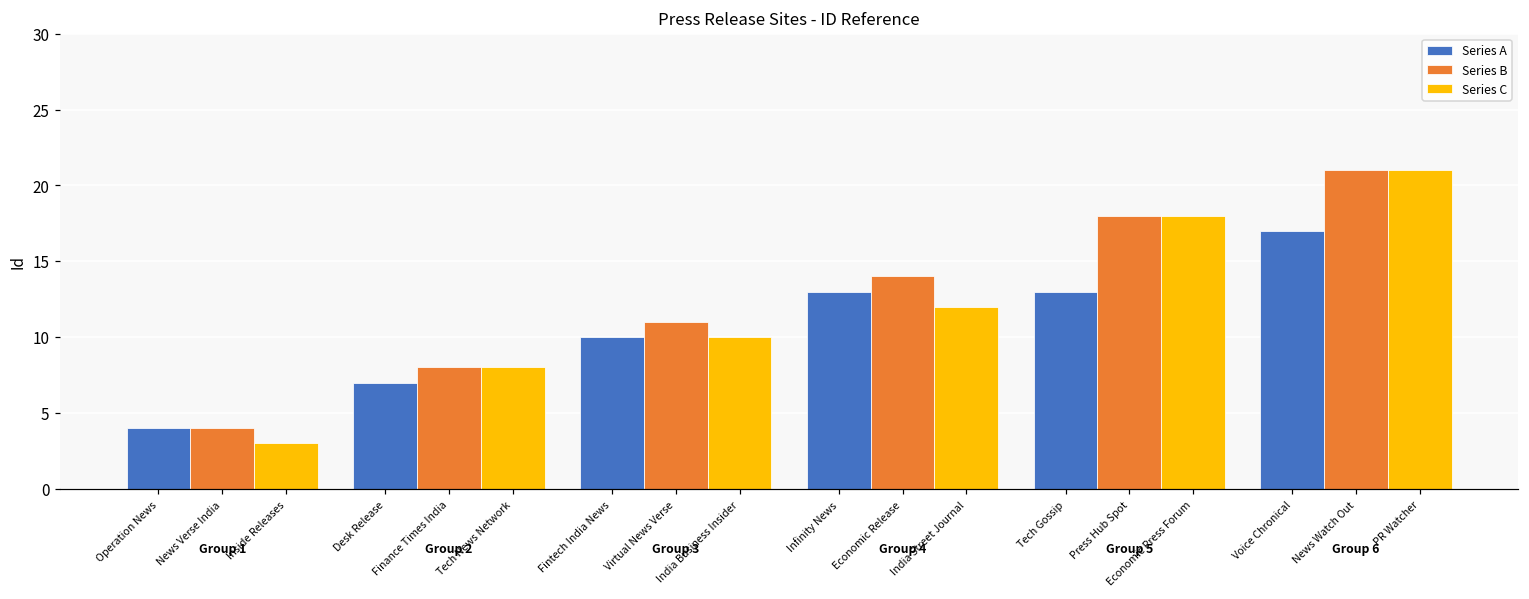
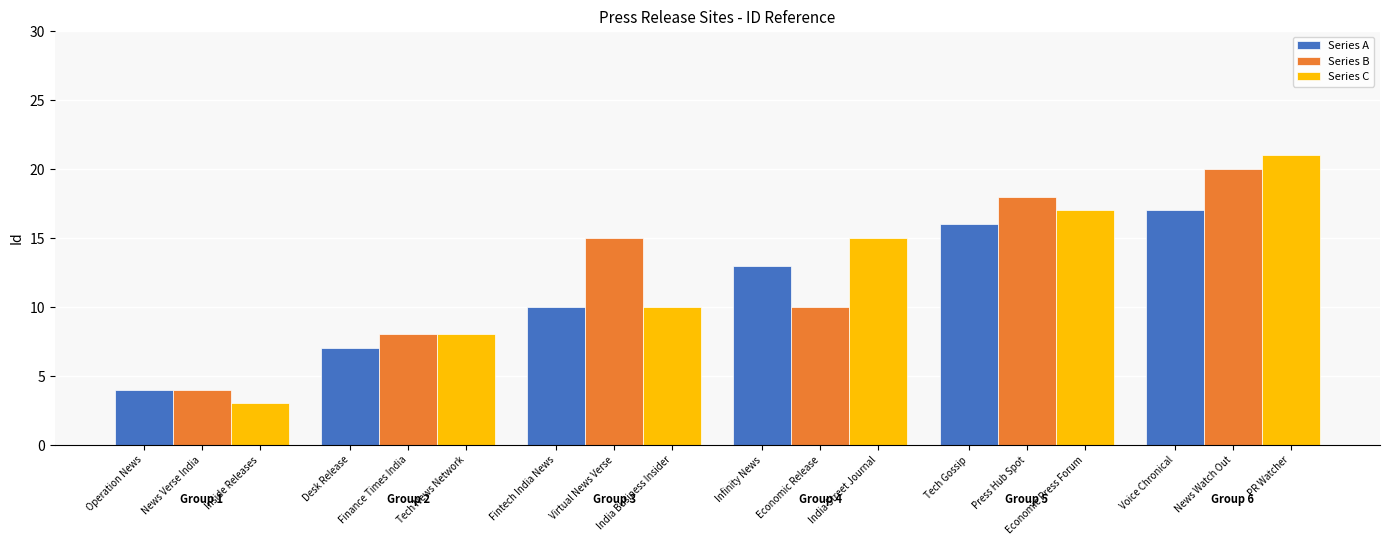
  {
    "Series A": {
      "Operation News": 4,
      "Desk Release": 7,
      "Fintech India News": 10,
      "Infinity News": 13,
-     "Tech Gossip": 13,
+     "Tech Gossip": 16,
      "Voice Chronical": 17
    },
    "Series B": {
      "News Verse India": 4,
      "Finance Times India": 8,
-     "Virtual News Verse": 11,
-     "Economic Release": 14,
+     "Virtual News Verse": 15,
+     "Economic Release": 10,
      "Press Hub Spot": 18,
-     "News Watch Out": 21
+     "News Watch Out": 20
    },
    "Series C": {
      "Inside Releases": 3,
      "Tech News Network": 8,
      "India Business Insider": 10,
-     "India Street Journal": 12,
-     "Economic Press Forum": 18,
+     "India Street Journal": 15,
+     "Economic Press Forum": 17,
      "PR Watcher": 21
    }
  }
